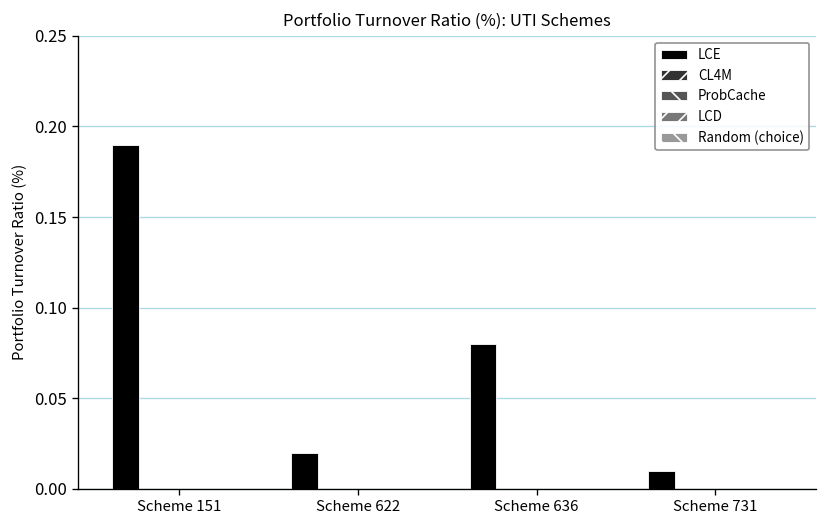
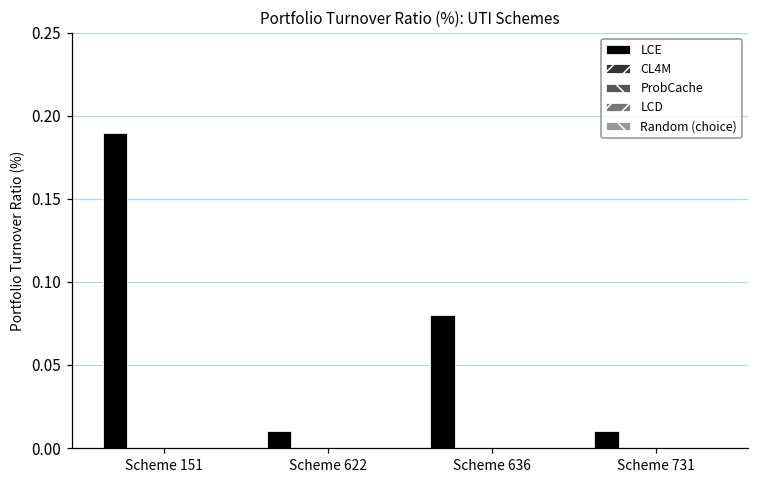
  {
    "LCE": {
      "Scheme 151": 0.19,
-     "Scheme 622": 0.02,
+     "Scheme 622": 0.01,
      "Scheme 636": 0.08,
      "Scheme 731": 0.01
    }
  }
